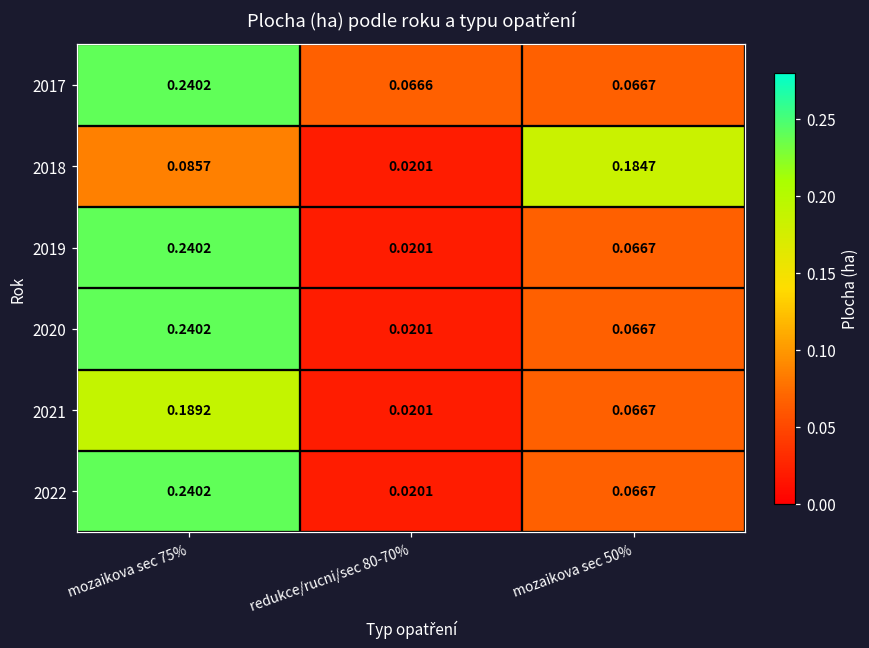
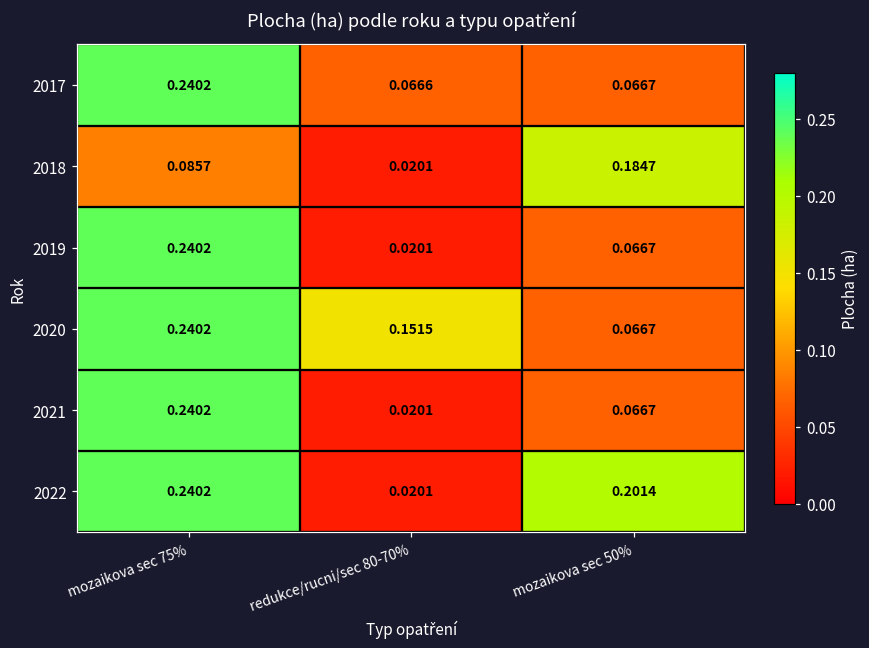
  {
    "2017": {
      "mozaikova sec 75%": 0.2402,
      "redukce/rucni/sec 80-70%": 0.0666,
      "mozaikova sec 50%": 0.0667
    },
    "2018": {
      "mozaikova sec 75%": 0.0857,
      "redukce/rucni/sec 80-70%": 0.0201,
      "mozaikova sec 50%": 0.1847
    },
    "2019": {
      "mozaikova sec 75%": 0.2402,
      "redukce/rucni/sec 80-70%": 0.0201,
      "mozaikova sec 50%": 0.0667
    },
    "2020": {
      "mozaikova sec 75%": 0.2402,
-     "redukce/rucni/sec 80-70%": 0.0201,
+     "redukce/rucni/sec 80-70%": 0.1515,
      "mozaikova sec 50%": 0.0667
    },
    "2021": {
-     "mozaikova sec 75%": 0.1892,
+     "mozaikova sec 75%": 0.2402,
      "redukce/rucni/sec 80-70%": 0.0201,
      "mozaikova sec 50%": 0.0667
    },
    "2022": {
      "mozaikova sec 75%": 0.2402,
      "redukce/rucni/sec 80-70%": 0.0201,
-     "mozaikova sec 50%": 0.0667
+     "mozaikova sec 50%": 0.2014
    }
  }
